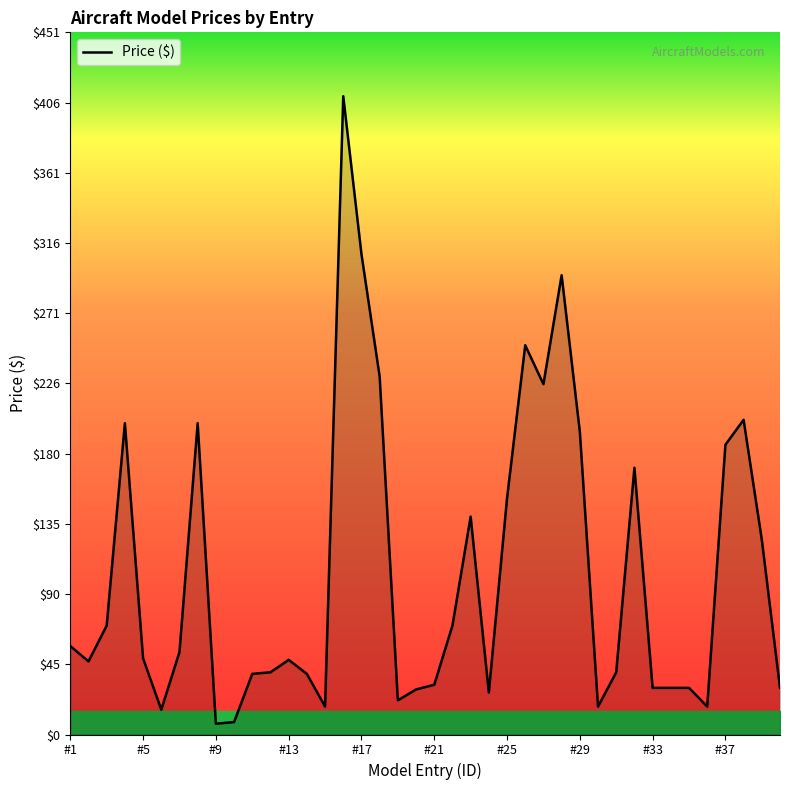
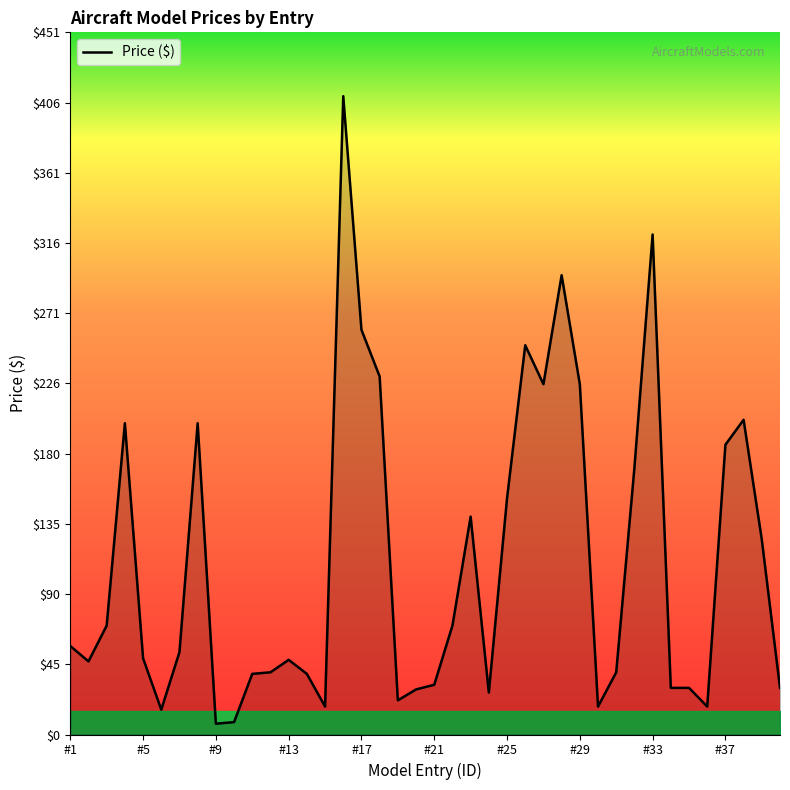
  {
    "Price ($)": {
      "#1": "$57",
      "#5": "$49",
      "#9": "$7",
      "#13": "$48",
-     "#17": "$309",
+     "#17": "$260",
      "#21": "$32",
      "#25": "$152",
-     "#29": "$195",
-     "#33": "$30",
+     "#29": "$225",
+     "#33": "$321",
      "#37": "$186"
    }
  }
